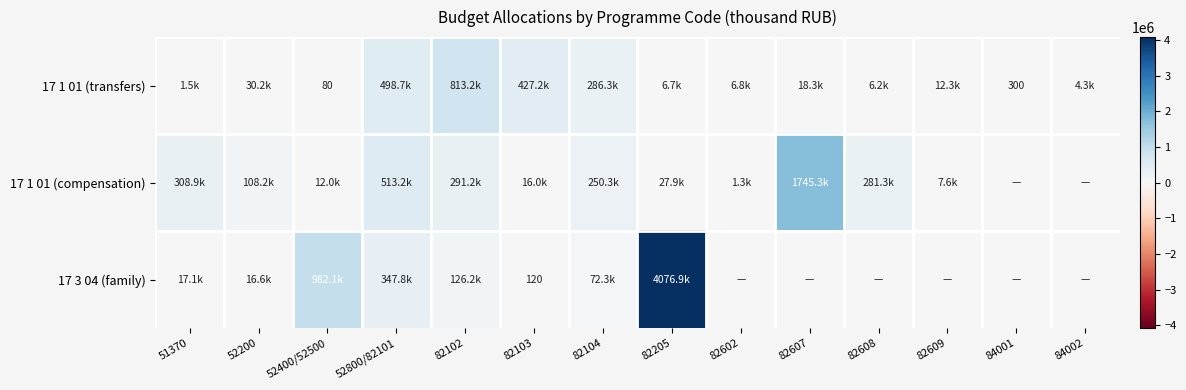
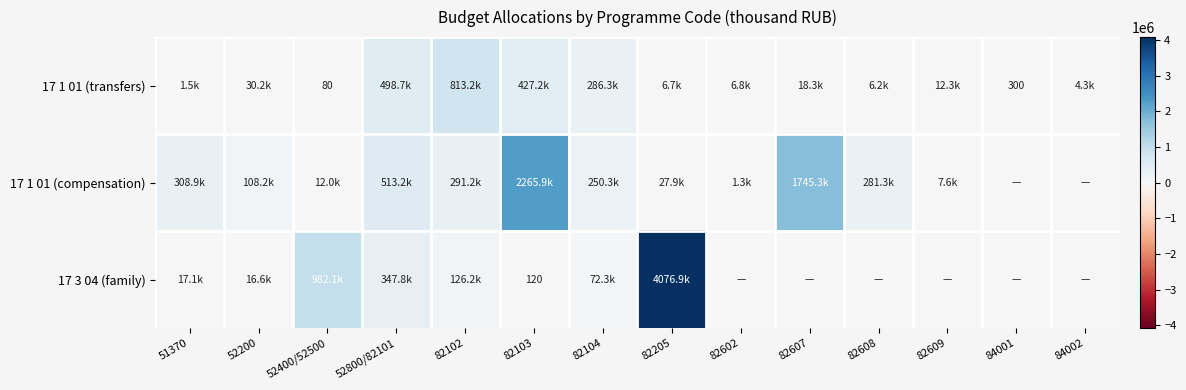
  {
    "17 1 01 (transfers)": {
      "51370": "1.5k",
      "52200": "30.2k",
      "52400/52500": "80",
      "52800/82101": "498.7k",
      "82102": "813.2k",
      "82103": "427.2k",
      "82104": "286.3k",
      "82205": "6.7k",
      "82602": "6.8k",
      "82607": "18.3k",
      "82608": "6.2k",
      "82609": "12.3k",
      "84001": "300",
      "84002": "4.3k"
    },
    "17 1 01 (compensation)": {
      "51370": "308.9k",
      "52200": "108.2k",
      "52400/52500": "12.0k",
      "52800/82101": "513.2k",
      "82102": "291.2k",
-     "82103": "16.0k",
+     "82103": "2265.9k",
      "82104": "250.3k",
      "82205": "27.9k",
      "82602": "1.3k",
      "82607": "1745.3k",
      "82608": "281.3k",
      "82609": "7.6k"
    },
    "17 3 04 (family)": {
      "51370": "17.1k",
      "52200": "16.6k",
      "52400/52500": "982.1k",
      "52800/82101": "347.8k",
      "82102": "126.2k",
      "82103": "120",
      "82104": "72.3k",
      "82205": "4076.9k"
    }
  }
